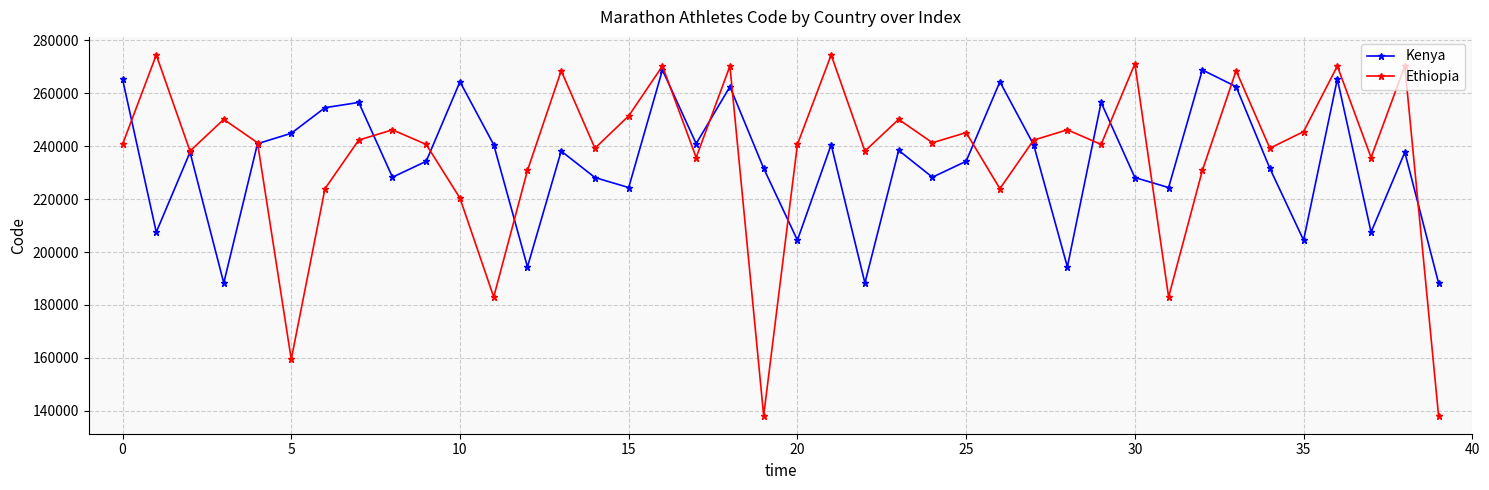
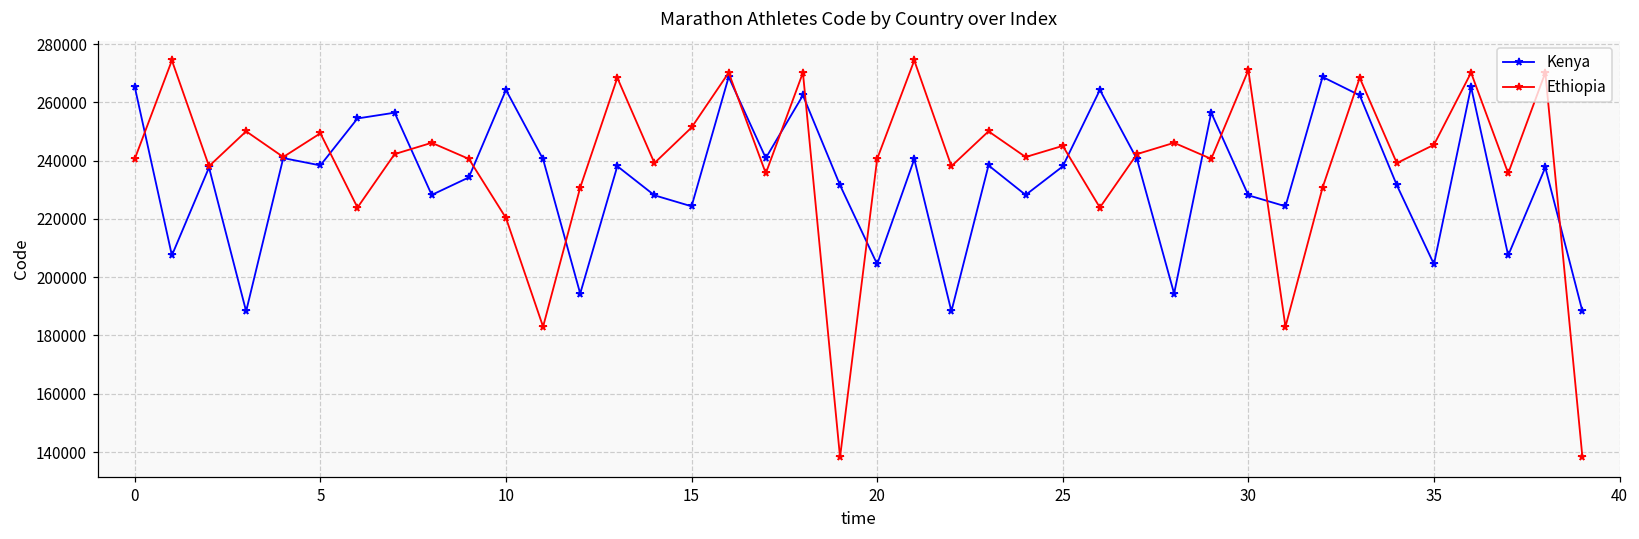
  {
    "Kenya": {
      "0": 265000,
-     "5": 245000,
+     "5": 238000,
      "10": 264000,
      "15": 224000,
      "20": 204000,
-     "25": 234000,
+     "25": 238000,
      "30": 228000,
      "35": 204000
    },
    "Ethiopia": {
      "0": 241000,
-     "5": 160000,
+     "5": 249000,
      "10": 220000,
      "15": 251000,
      "20": 241000,
      "25": 245000,
      "30": 271000,
      "35": 245000
    }
  }
